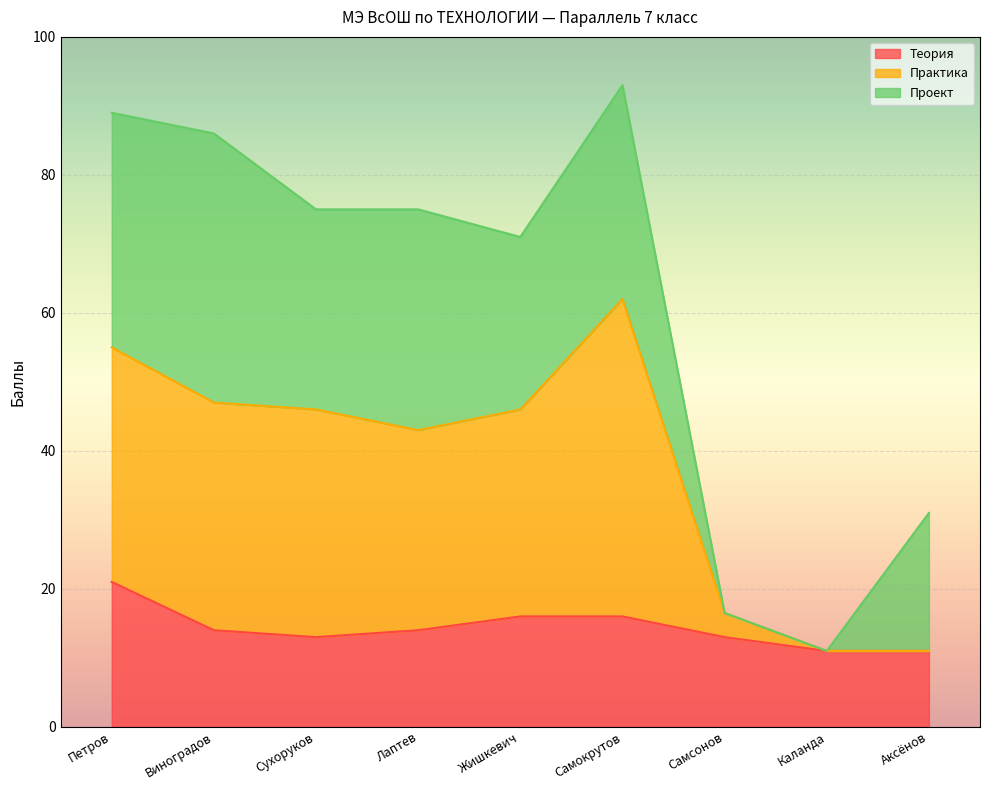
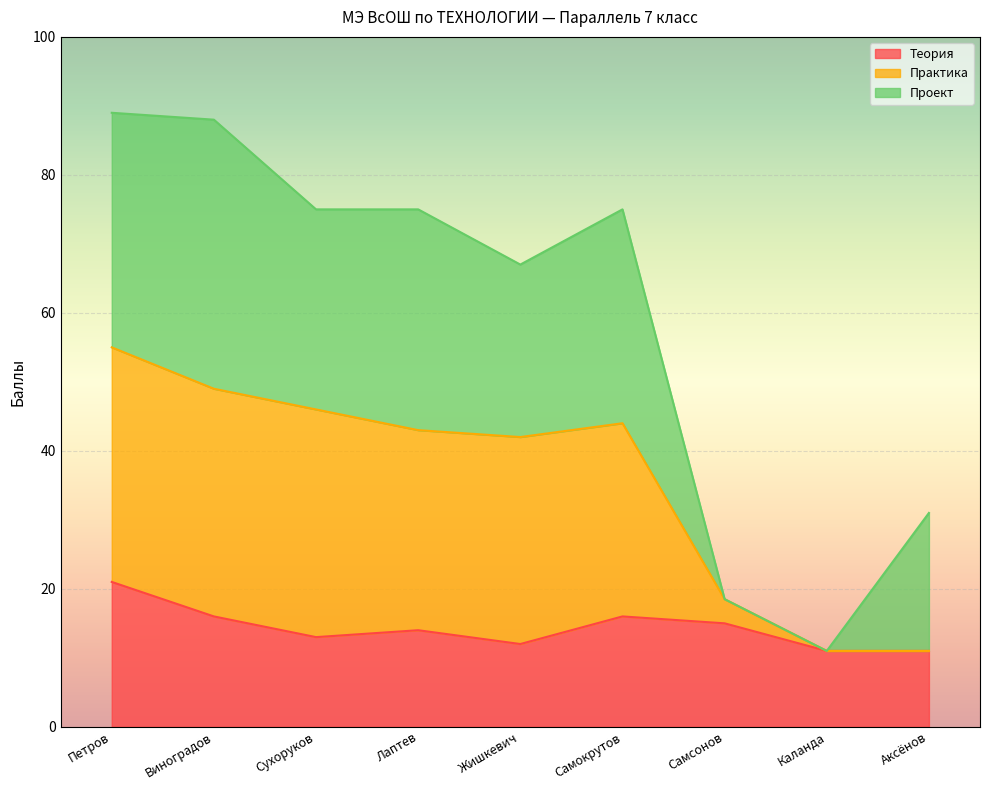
  {
    "Теория": {
      "Петров": 21,
-     "Виноградов": 14,
+     "Виноградов": 16,
      "Сухоруков": 13,
      "Лаптев": 14,
-     "Жишкевич": 16,
+     "Жишкевич": 12,
      "Самокрутов": 16,
-     "Самсонов": 13
+     "Самсонов": 15
    },
    "Практика": {
      "Петров": 34,
      "Виноградов": 33,
      "Сухоруков": 33,
      "Лаптев": 29,
      "Жишкевич": 30,
-     "Самокрутов": 46
+     "Самокрутов": 28
    },
    "Проект": {
      "Петров": 34,
      "Виноградов": 39,
      "Сухоруков": 29,
      "Лаптев": 32,
      "Жишкевич": 25,
      "Самокрутов": 31,
      "Аксёнов": 20
    }
  }
